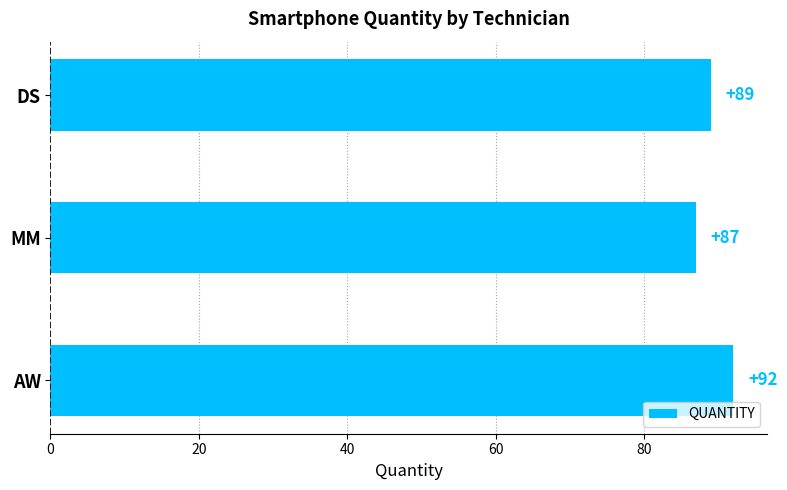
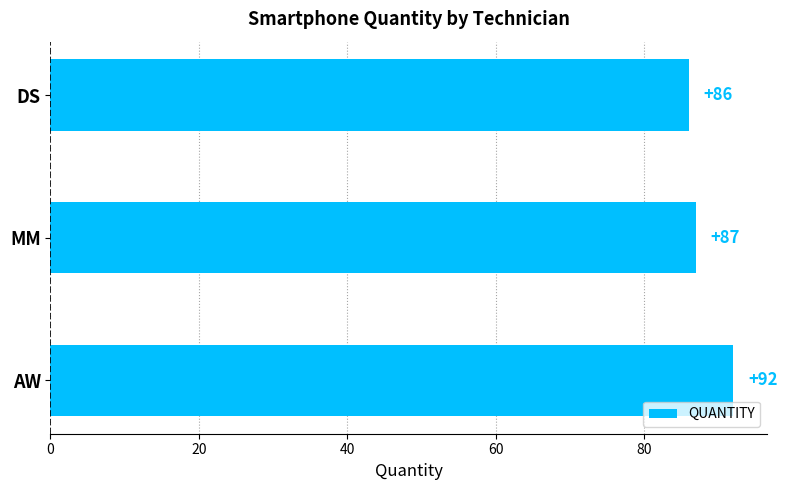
  {
-   "DS": "+89",
+   "DS": "+86",
    "MM": "+87",
    "AW": "+92"
  }
